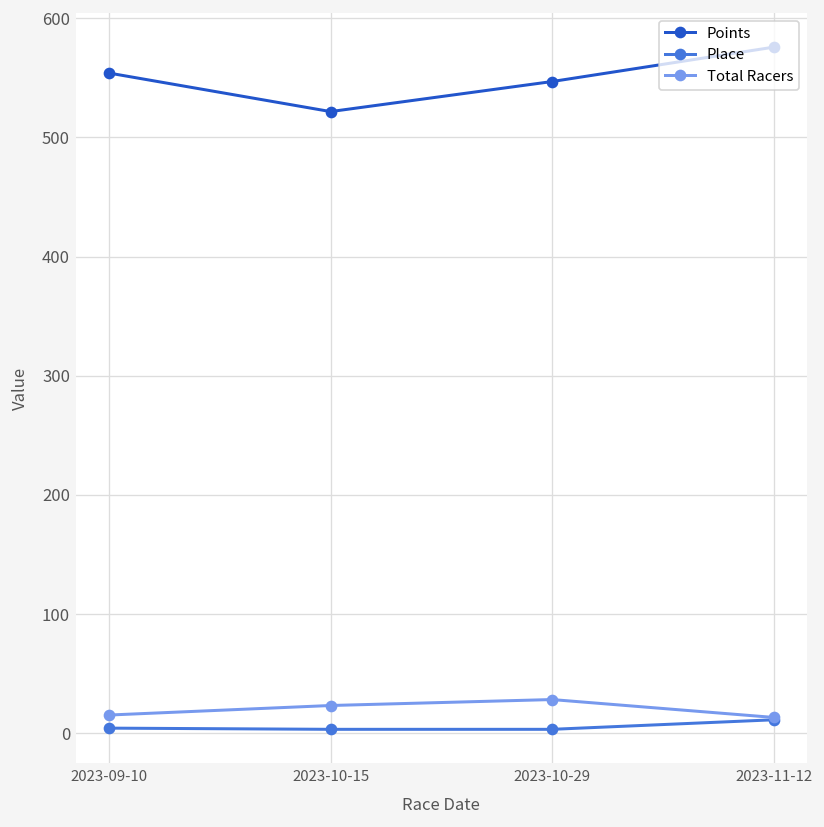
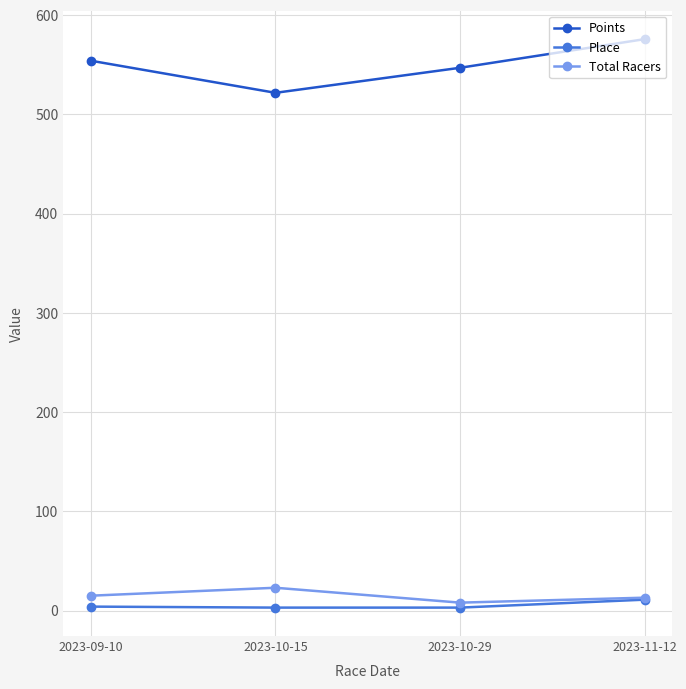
  {
    "Total Racers": {
      "2023-09-10": 20,
      "2023-10-15": 20,
-     "2023-10-29": 30
+     "2023-10-29": 10
    }
  }
